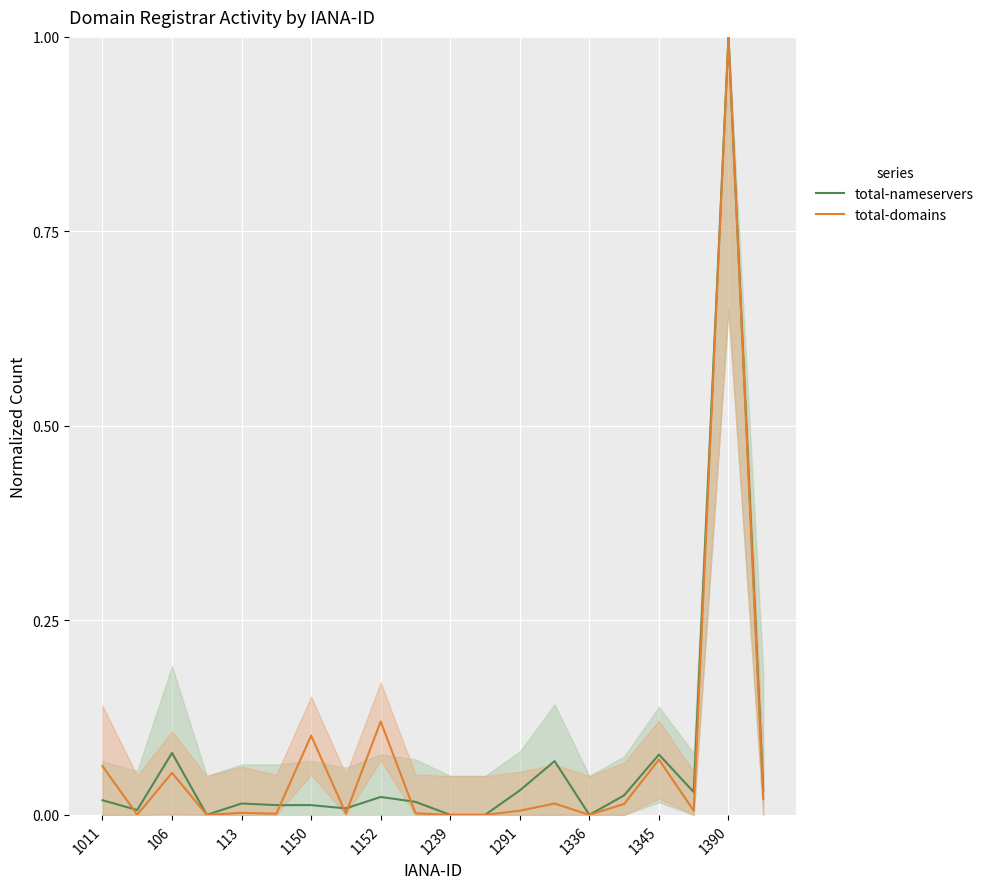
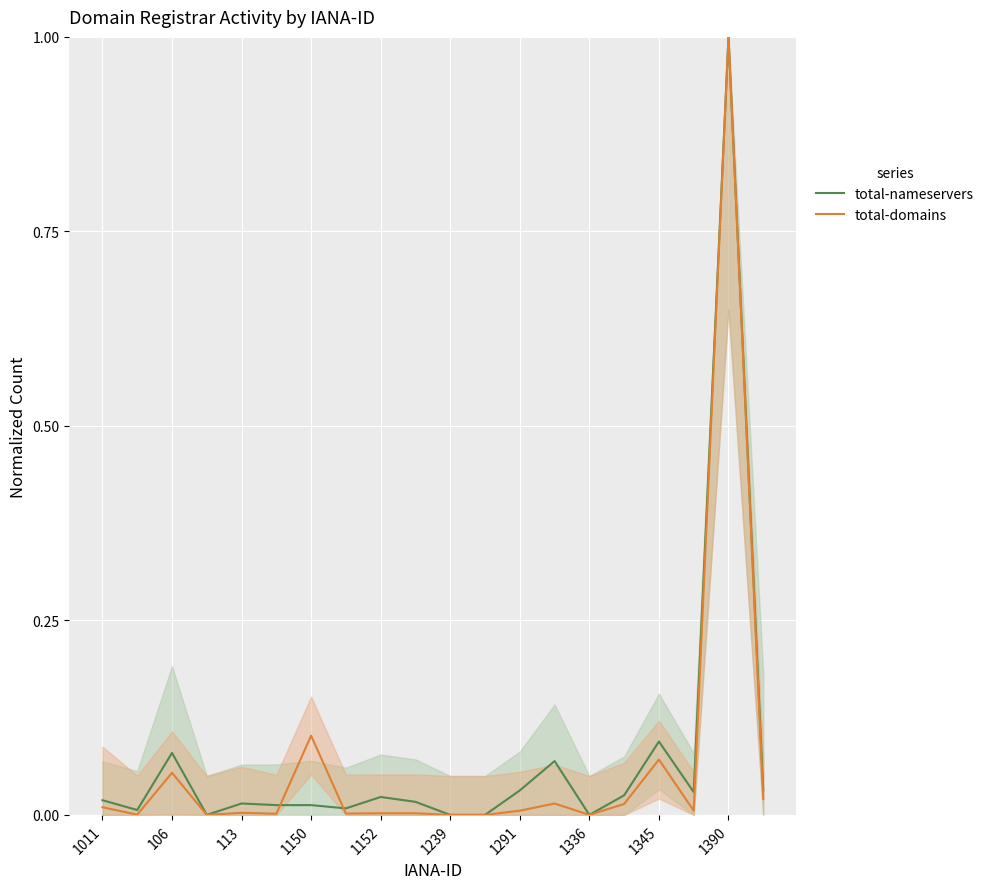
  {
    "total-nameservers": {
      "1011": 0.02,
      "106": 0.08,
      "113": 0.01,
      "1150": 0.01,
      "1152": 0.02,
      "1291": 0.03,
-     "1345": 0.08
+     "1345": 0.09
    },
    "total-domains": {
-     "1011": 0.06,
+     "1011": 0.01,
      "106": 0.05,
      "113": 0.00,
      "1150": 0.10,
-     "1152": 0.12,
+     "1152": 0.00,
      "1291": 0.01,
      "1345": 0.07
    }
  }
